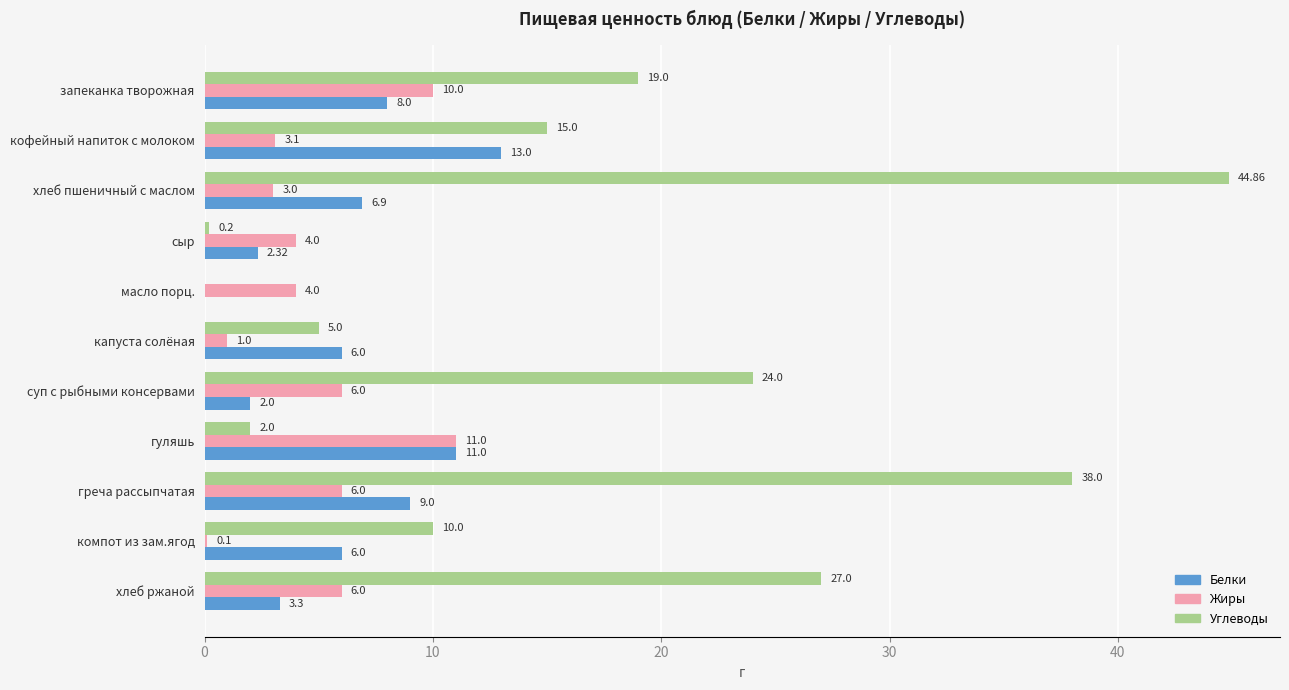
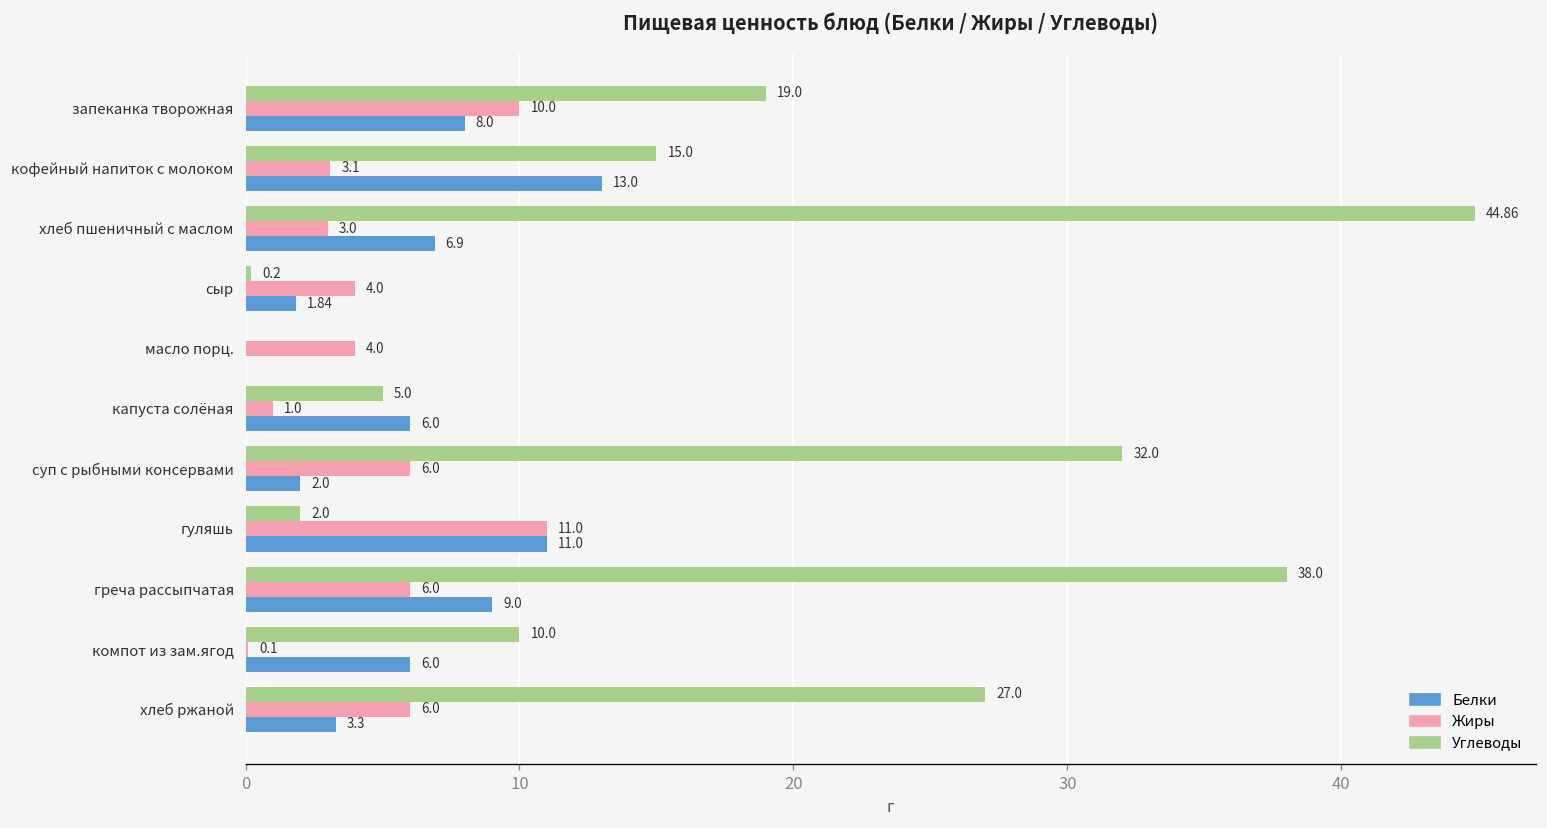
  {
    "Белки": {
      "запеканка творожная": 8.0,
      "кофейный напиток с молоком": 13.0,
      "хлеб пшеничный с маслом": 6.9,
-     "сыр": 2.32,
+     "сыр": 1.84,
      "капуста солёная": 6.0,
      "суп с рыбными консервами": 2.0,
      "гуляшь": 11.0,
      "греча рассыпчатая": 9.0,
      "компот из зам.ягод": 6.0,
      "хлеб ржаной": 3.3
    },
    "Жиры": {
      "запеканка творожная": 10.0,
      "кофейный напиток с молоком": 3.1,
      "хлеб пшеничный с маслом": 3.0,
      "сыр": 4.0,
      "масло порц.": 4.0,
      "капуста солёная": 1.0,
      "суп с рыбными консервами": 6.0,
      "гуляшь": 11.0,
      "греча рассыпчатая": 6.0,
      "компот из зам.ягод": 0.1,
      "хлеб ржаной": 6.0
    },
    "Углеводы": {
      "запеканка творожная": 19.0,
      "кофейный напиток с молоком": 15.0,
      "хлеб пшеничный с маслом": 44.86,
      "сыр": 0.2,
      "капуста солёная": 5.0,
-     "суп с рыбными консервами": 24.0,
+     "суп с рыбными консервами": 32.0,
      "гуляшь": 2.0,
      "греча рассыпчатая": 38.0,
      "компот из зам.ягод": 10.0,
      "хлеб ржаной": 27.0
    }
  }
